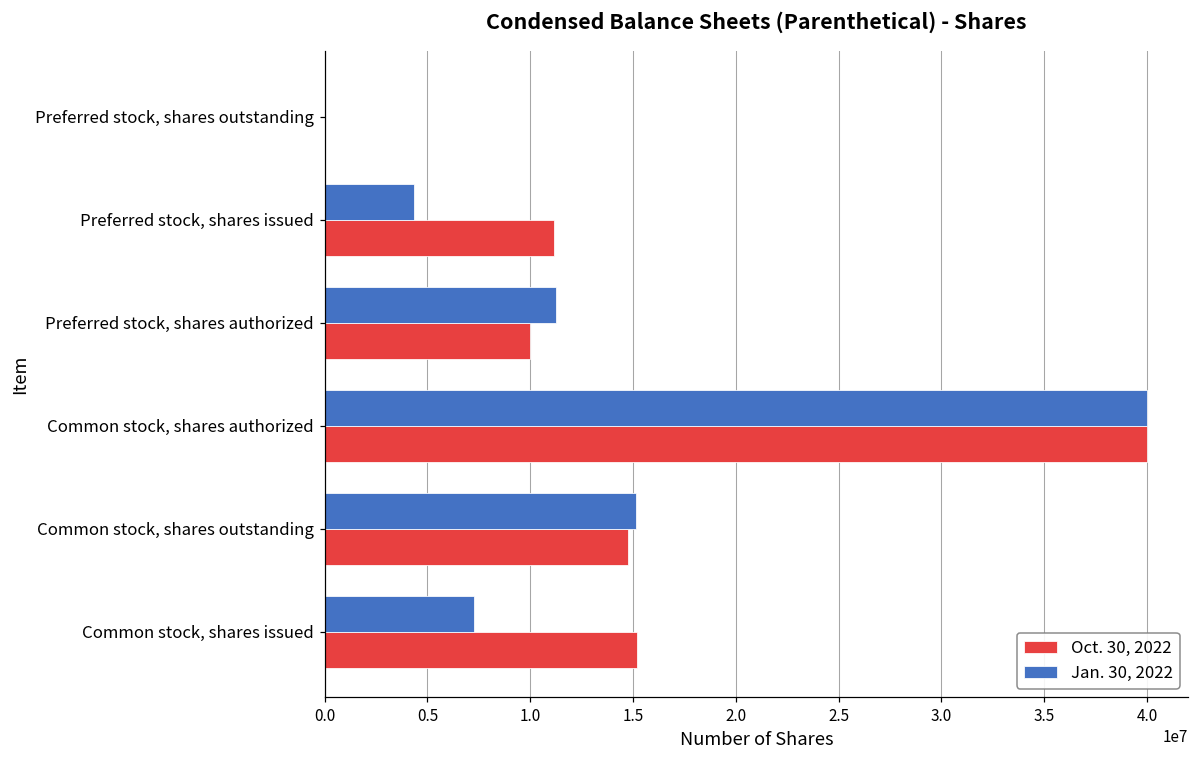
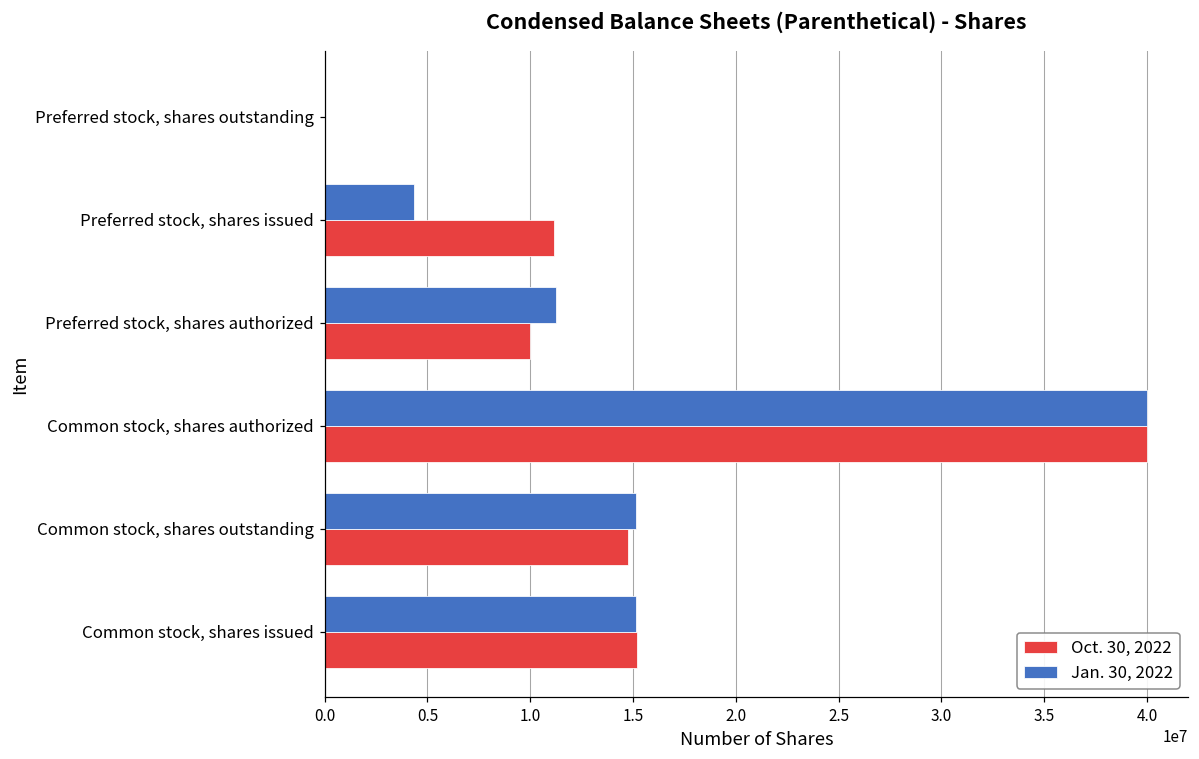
  {
    "Oct. 30, 2022": {
      "Preferred stock, shares outstanding": 0,
      "Preferred stock, shares issued": 11200000,
      "Preferred stock, shares authorized": 10000000,
      "Common stock, shares authorized": 40000000,
      "Common stock, shares outstanding": 14700000,
      "Common stock, shares issued": 15200000
    },
    "Jan. 30, 2022": {
      "Preferred stock, shares outstanding": 0,
      "Preferred stock, shares issued": 4300000,
      "Preferred stock, shares authorized": 11300000,
      "Common stock, shares authorized": 40000000,
      "Common stock, shares outstanding": 15100000,
-     "Common stock, shares issued": 7300000
+     "Common stock, shares issued": 15100000
    }
  }
